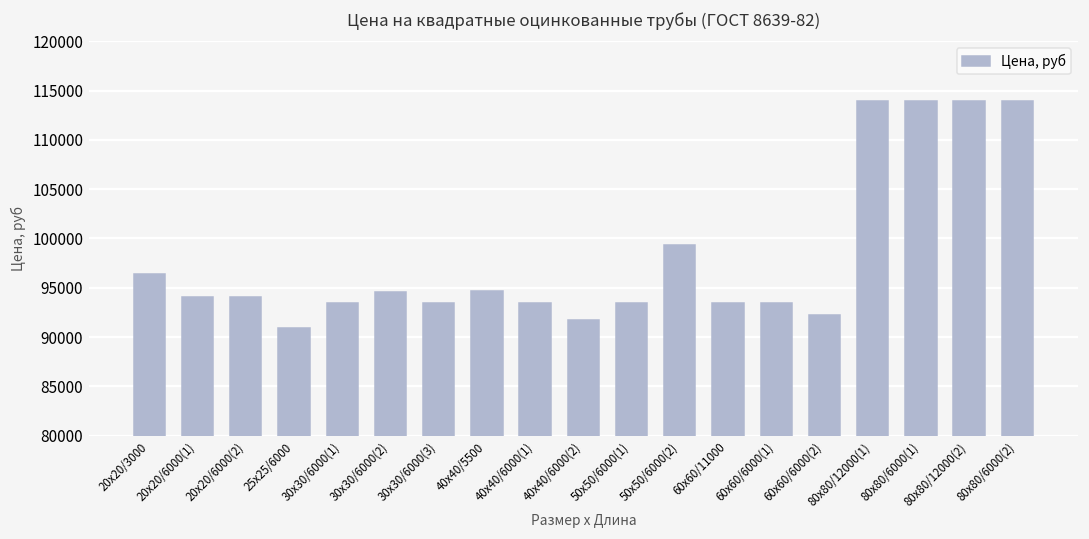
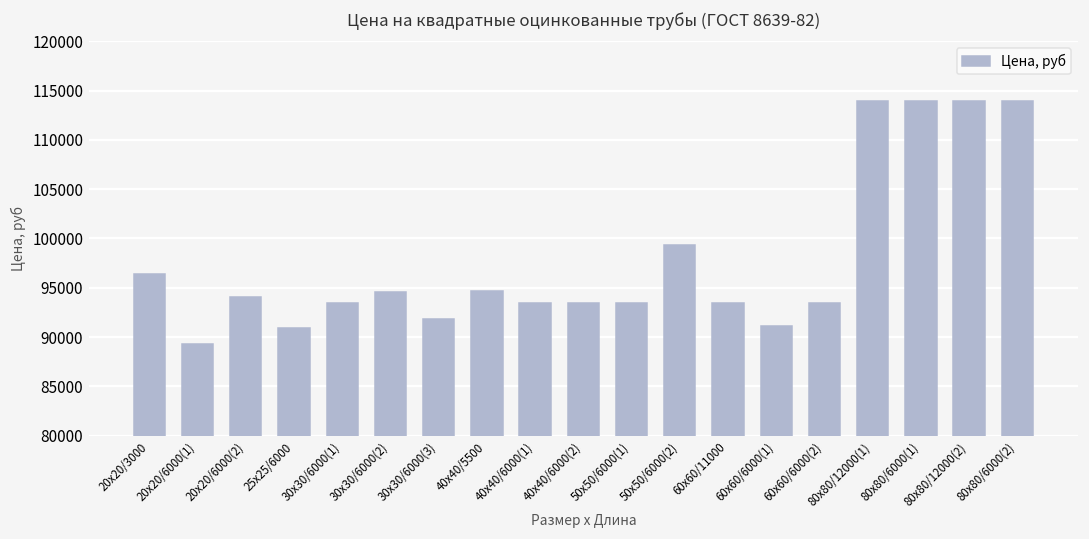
  {
    "20x20/3000": 96000,
-   "20x20/6000(1)": 94000,
+   "20x20/6000(1)": 89000,
    "20x20/6000(2)": 94000,
    "25x25/6000": 91000,
    "30x30/6000(1)": 94000,
    "30x30/6000(2)": 95000,
-   "30x30/6000(3)": 94000,
+   "30x30/6000(3)": 92000,
    "40x40/5500": 95000,
    "40x40/6000(1)": 94000,
-   "40x40/6000(2)": 92000,
+   "40x40/6000(2)": 94000,
    "50x50/6000(1)": 94000,
    "50x50/6000(2)": 99000,
    "60x60/11000": 94000,
-   "60x60/6000(1)": 94000,
-   "60x60/6000(2)": 92000,
+   "60x60/6000(1)": 91000,
+   "60x60/6000(2)": 94000,
    "80x80/12000(1)": 114000,
    "80x80/6000(1)": 114000,
    "80x80/12000(2)": 114000,
    "80x80/6000(2)": 114000
  }
